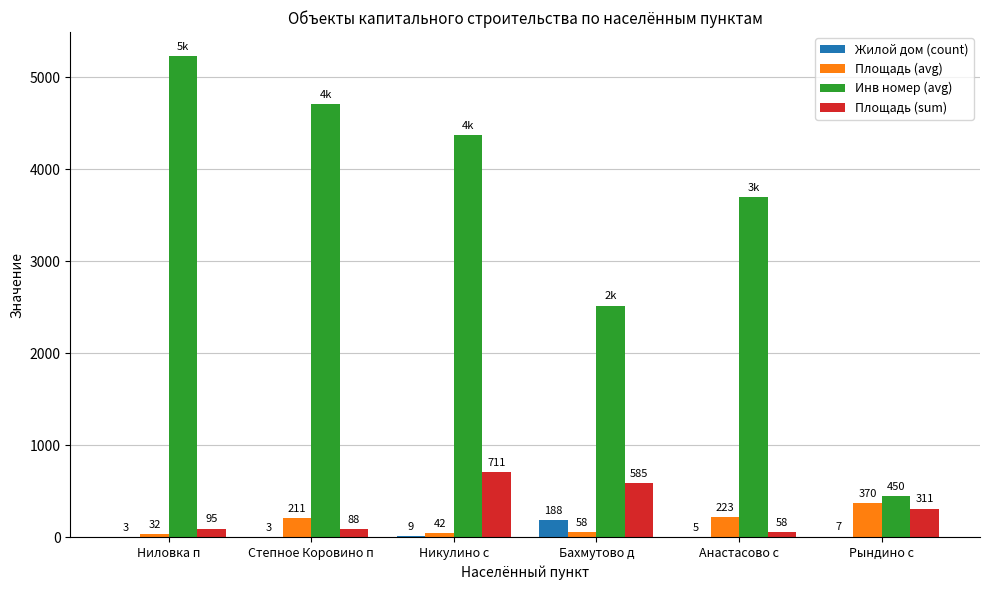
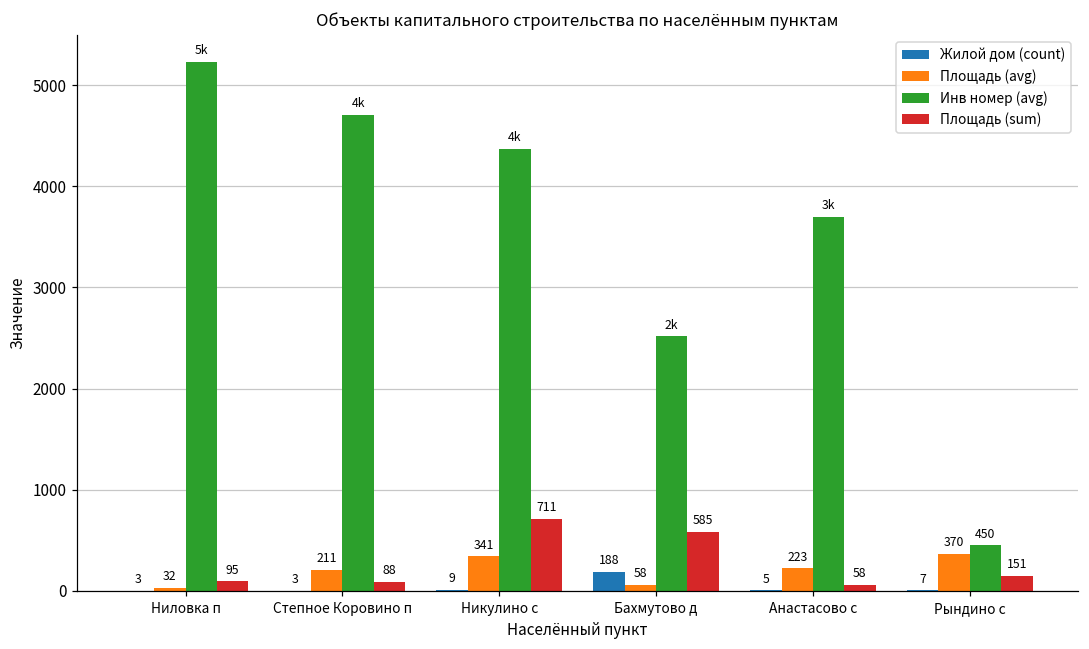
  {
    "Жилой дом (count)": {
      "Ниловка п": "3",
      "Степное Коровино п": "3",
      "Никулино с": "9",
      "Бахмутово д": "188",
      "Анастасово с": "5",
      "Рындино с": "7"
    },
    "Площадь (avg)": {
      "Ниловка п": "32",
      "Степное Коровино п": "211",
-     "Никулино с": "42",
+     "Никулино с": "341",
      "Бахмутово д": "58",
      "Анастасово с": "223",
      "Рындино с": "370"
    },
    "Инв номер (avg)": {
      "Ниловка п": "5k",
      "Никулино с": "4k",
      "Рындино с": "450"
    },
    "Площадь (sum)": {
      "Ниловка п": "95",
      "Степное Коровино п": "88",
      "Никулино с": "711",
      "Бахмутово д": "585",
      "Анастасово с": "58",
-     "Рындино с": "311"
+     "Рындино с": "151"
    }
  }
